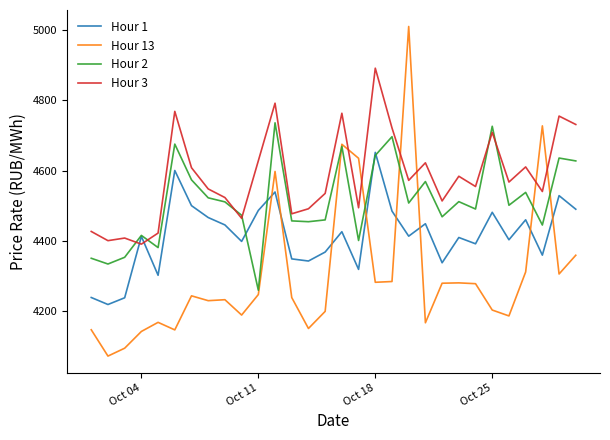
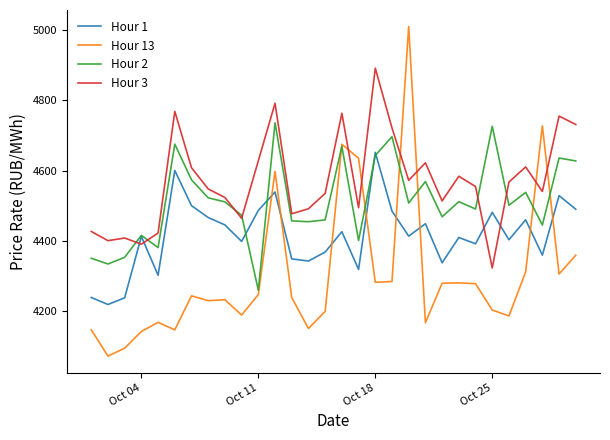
  {
    "Hour 1": {
      "Oct 11": 4490,
      "Oct 18": 4650,
      "Oct 25": 4480
    },
    "Hour 13": {
      "Oct 04": 4140,
      "Oct 11": 4250,
      "Oct 18": 4280,
      "Oct 25": 4200
    },
    "Hour 2": {
      "Oct 11": 4260,
      "Oct 18": 4640,
      "Oct 25": 4730
    },
    "Hour 3": {
      "Oct 04": 4390,
      "Oct 11": 4630,
      "Oct 18": 4890,
-     "Oct 25": 4710
+     "Oct 25": 4320
    }
  }
